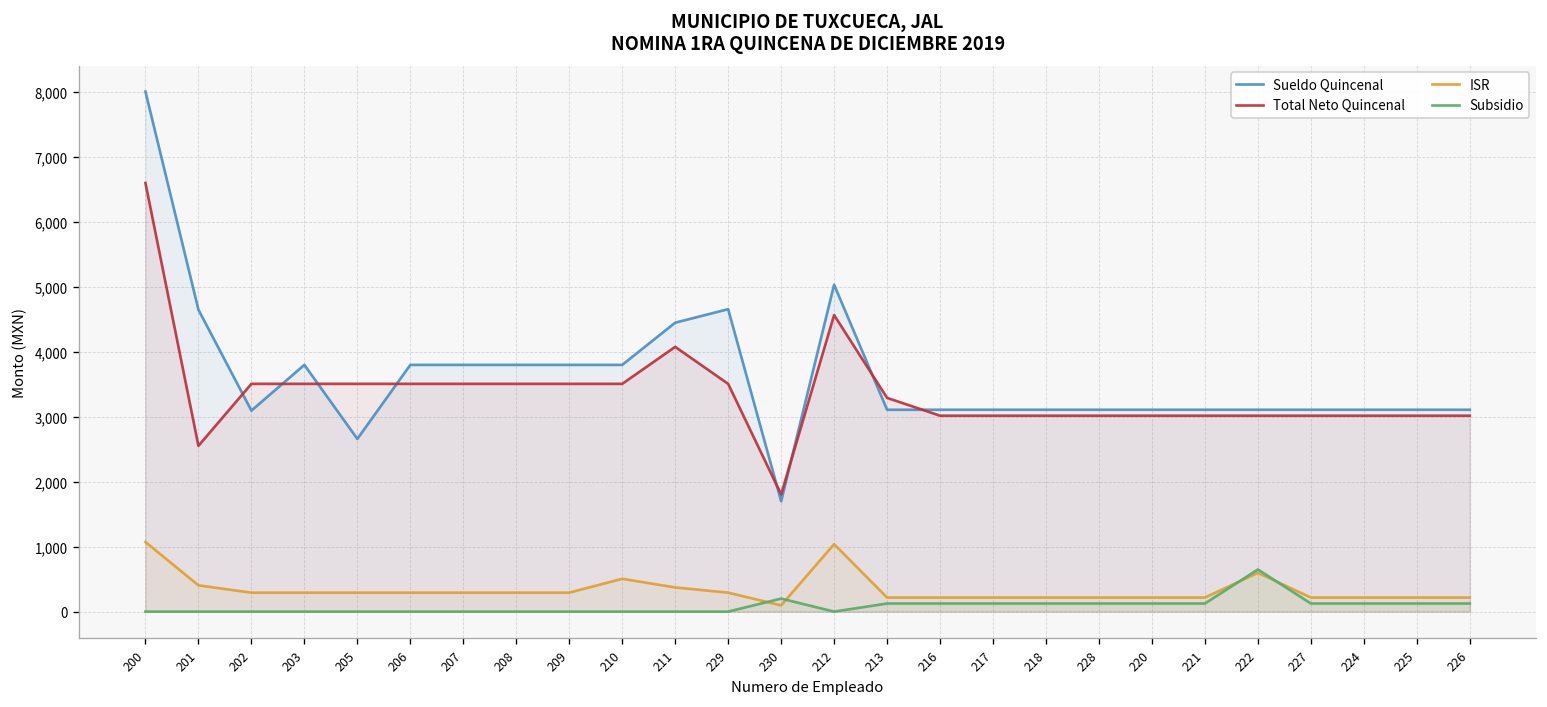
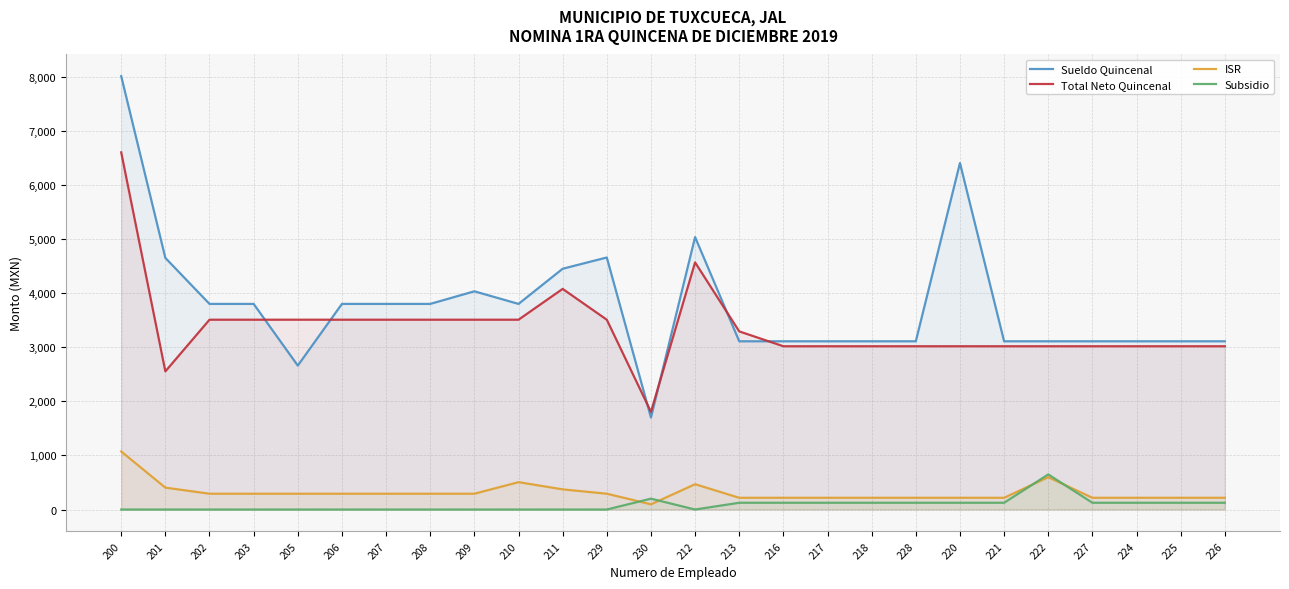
  {
    "Sueldo Quincenal": {
      "200": "8,000",
      "201": "4,700",
-     "202": "3,100",
+     "202": "3,800",
      "203": "3,800",
      "205": "2,700",
      "206": "3,800",
      "207": "3,800",
      "208": "3,800",
-     "209": "3,800",
+     "209": "4,000",
      "210": "3,800",
      "211": "4,500",
      "229": "4,700",
      "230": "1,700",
      "212": "5,000",
      "213": "3,100",
      "216": "3,100",
      "217": "3,100",
      "218": "3,100",
      "228": "3,100",
-     "220": "3,100",
+     "220": "6,400",
      "221": "3,100",
      "222": "3,100",
      "227": "3,100",
      "224": "3,100",
      "225": "3,100",
      "226": "3,100"
    },
    "Total Neto Quincenal": {
      "200": "6,600",
      "201": "2,600",
      "202": "3,500",
      "203": "3,500",
      "205": "3,500",
      "206": "3,500",
      "207": "3,500",
      "208": "3,500",
      "209": "3,500",
      "210": "3,500",
      "211": "4,100",
      "229": "3,500",
      "230": "1,800",
      "212": "4,600",
      "213": "3,300",
      "216": "3,000",
      "217": "3,000",
      "218": "3,000",
      "228": "3,000",
      "220": "3,000",
      "221": "3,000",
      "222": "3,000",
      "227": "3,000",
      "224": "3,000",
      "225": "3,000",
      "226": "3,000"
    },
    "ISR": {
      "200": "1,100",
      "201": "400",
      "202": "300",
      "203": "300",
      "205": "300",
      "206": "300",
      "207": "300",
      "208": "300",
      "209": "300",
      "210": "500",
      "211": "400",
      "229": "300",
      "230": "100",
-     "212": "1,000",
+     "212": "500",
      "213": "200",
      "216": "200",
      "217": "200",
      "218": "200",
      "228": "200",
      "220": "200",
      "221": "200",
      "222": "600",
      "227": "200",
      "224": "200",
      "225": "200",
      "226": "200"
    },
    "Subsidio": {
      "200": "0",
      "201": "0",
      "202": "0",
      "203": "0",
      "205": "0",
      "206": "0",
      "207": "0",
      "208": "0",
      "209": "0",
      "210": "0",
      "211": "0",
      "229": "0",
      "230": "200",
      "212": "0",
      "213": "100",
      "216": "100",
      "217": "100",
      "218": "100",
      "228": "100",
      "220": "100",
      "221": "100",
      "222": "600",
      "227": "100",
      "224": "100",
      "225": "100",
      "226": "100"
    }
  }
